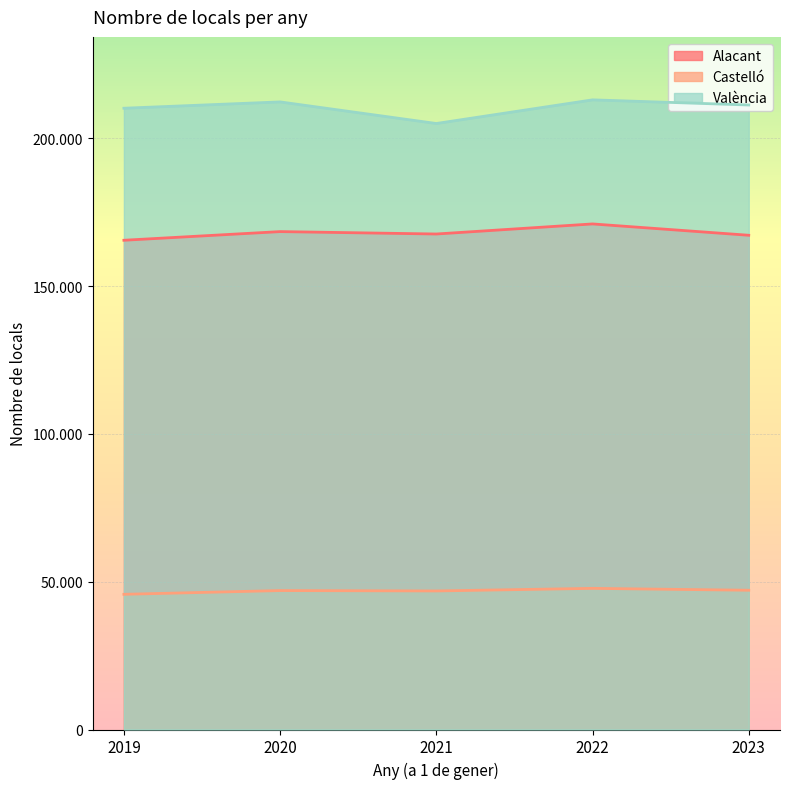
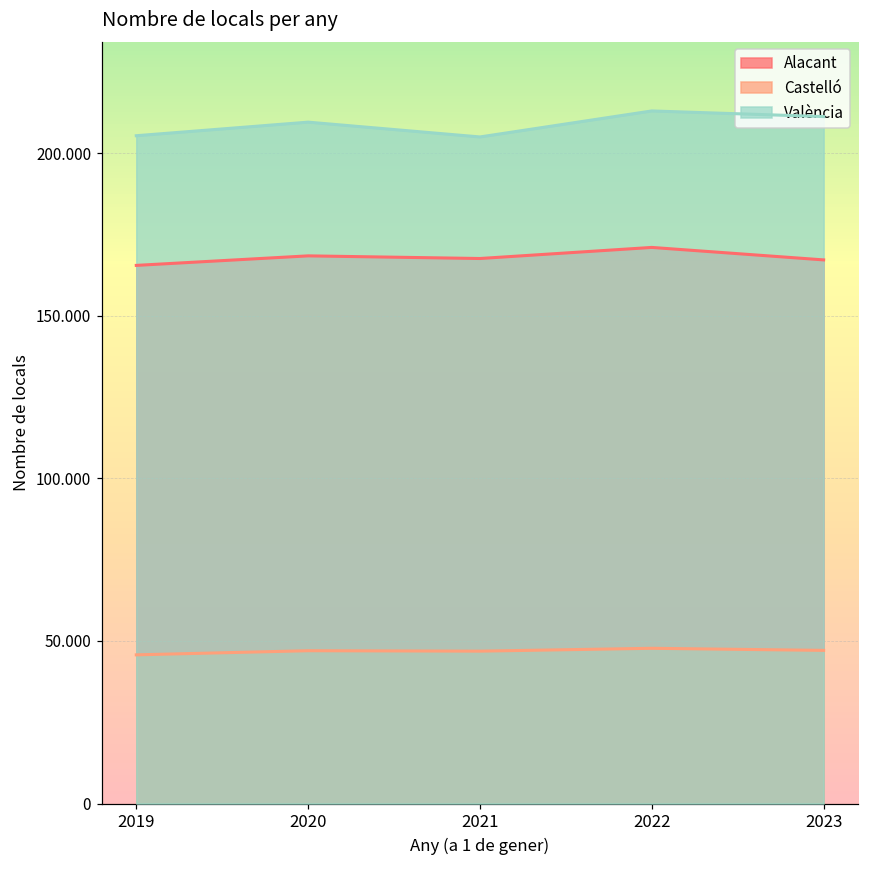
  {
    "València": {
-     "2019": 210,
-     "2020": 212,
+     "2019": 205,
+     "2020": 210,
      "2021": 205,
      "2022": 213
    }
  }
